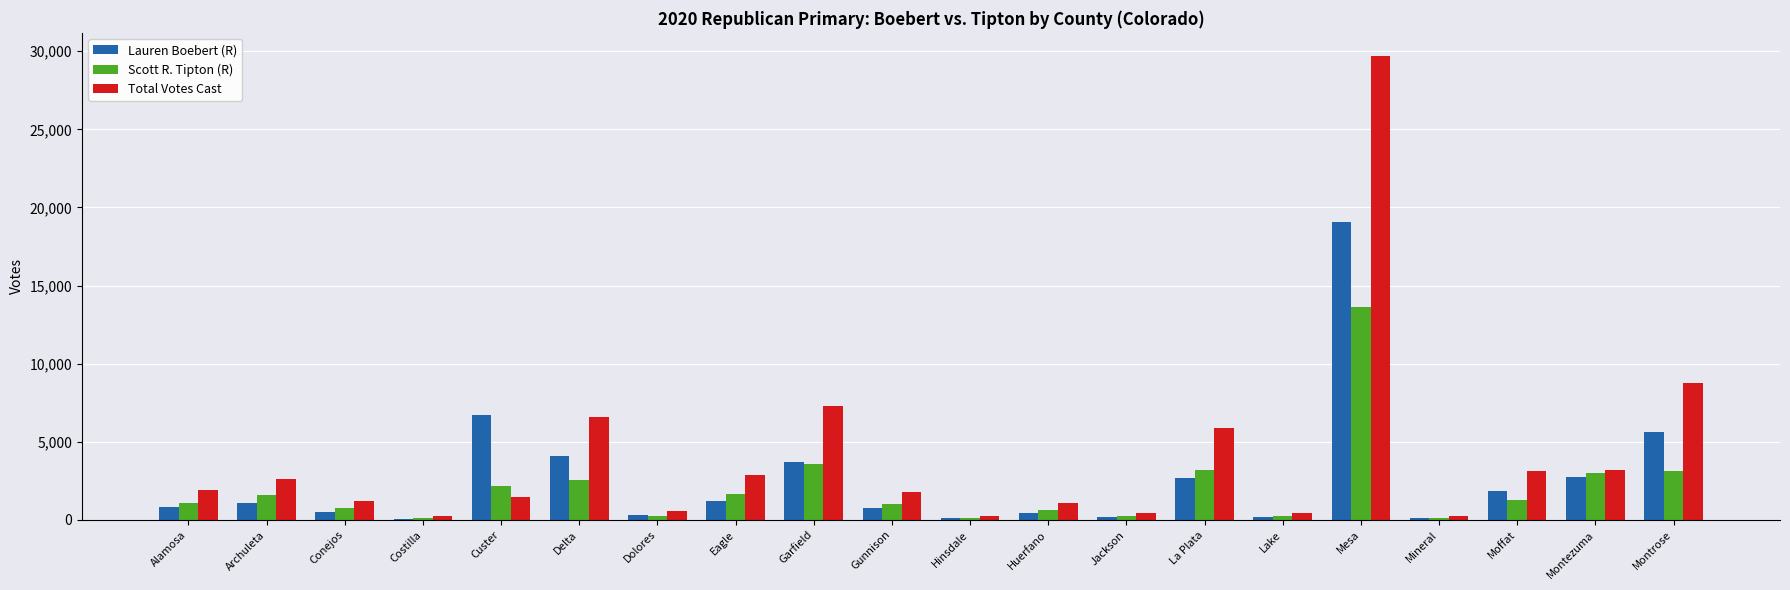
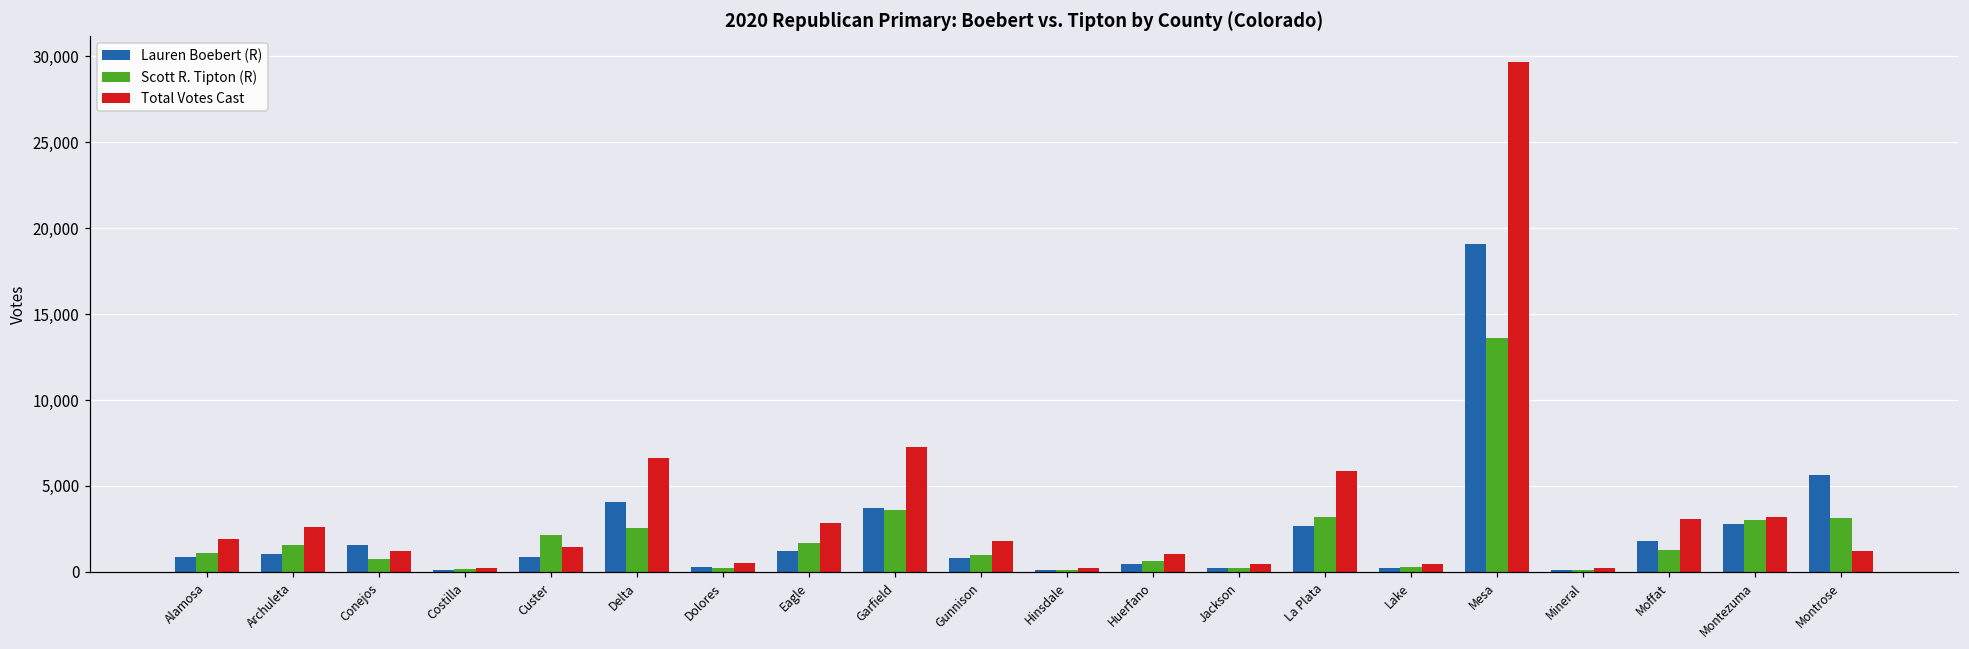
  {
    "Lauren Boebert (R)": {
      "Alamosa": "800",
      "Archuleta": "1,100",
-     "Conejos": "500",
-     "Custer": "6,700",
+     "Conejos": "1,600",
+     "Custer": "900",
      "Delta": "4,100",
      "Dolores": "300",
      "Eagle": "1,200",
      "Garfield": "3,700",
      "Gunnison": "800",
      "Huerfano": "400",
      "Jackson": "200",
      "La Plata": "2,700",
      "Lake": "200",
      "Mesa": "19,100",
      "Moffat": "1,800",
      "Montezuma": "2,800",
      "Montrose": "5,600"
    },
    "Scott R. Tipton (R)": {
      "Alamosa": "1,100",
      "Archuleta": "1,600",
      "Conejos": "700",
      "Custer": "2,100",
      "Delta": "2,600",
      "Dolores": "200",
      "Eagle": "1,700",
      "Garfield": "3,600",
      "Gunnison": "1,000",
      "Huerfano": "600",
      "Jackson": "200",
      "La Plata": "3,200",
      "Lake": "300",
      "Mesa": "13,600",
      "Moffat": "1,300",
      "Montezuma": "3,000",
      "Montrose": "3,100"
    },
    "Total Votes Cast": {
      "Alamosa": "1,900",
      "Archuleta": "2,600",
      "Conejos": "1,200",
      "Costilla": "200",
      "Custer": "1,400",
      "Delta": "6,600",
      "Dolores": "500",
      "Eagle": "2,800",
      "Garfield": "7,300",
      "Gunnison": "1,800",
      "Hinsdale": "200",
      "Huerfano": "1,100",
      "Jackson": "400",
      "La Plata": "5,900",
      "Lake": "500",
      "Mesa": "29,700",
      "Mineral": "200",
      "Moffat": "3,100",
      "Montezuma": "3,200",
-     "Montrose": "8,800"
+     "Montrose": "1,200"
    }
  }
